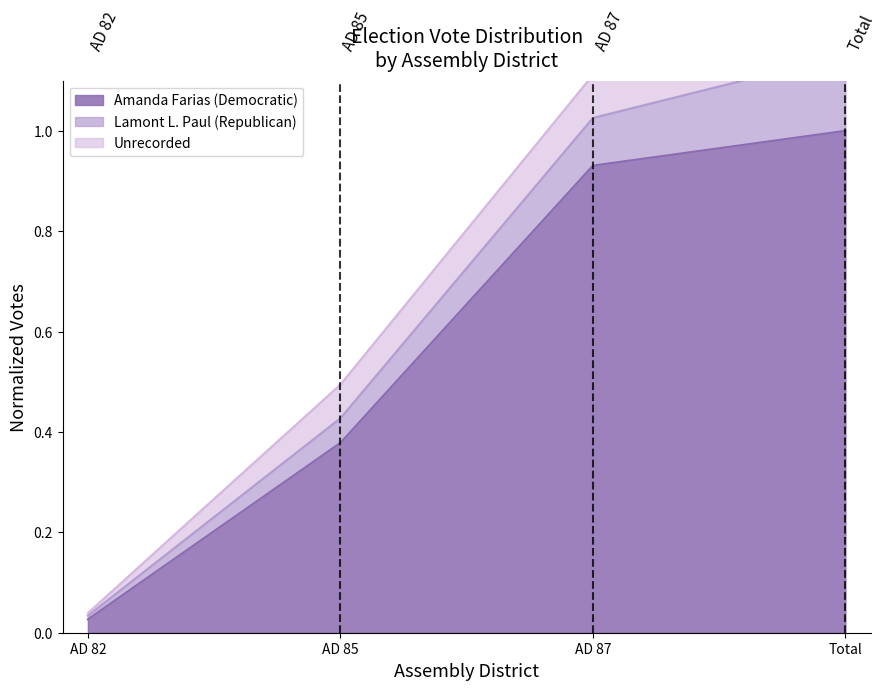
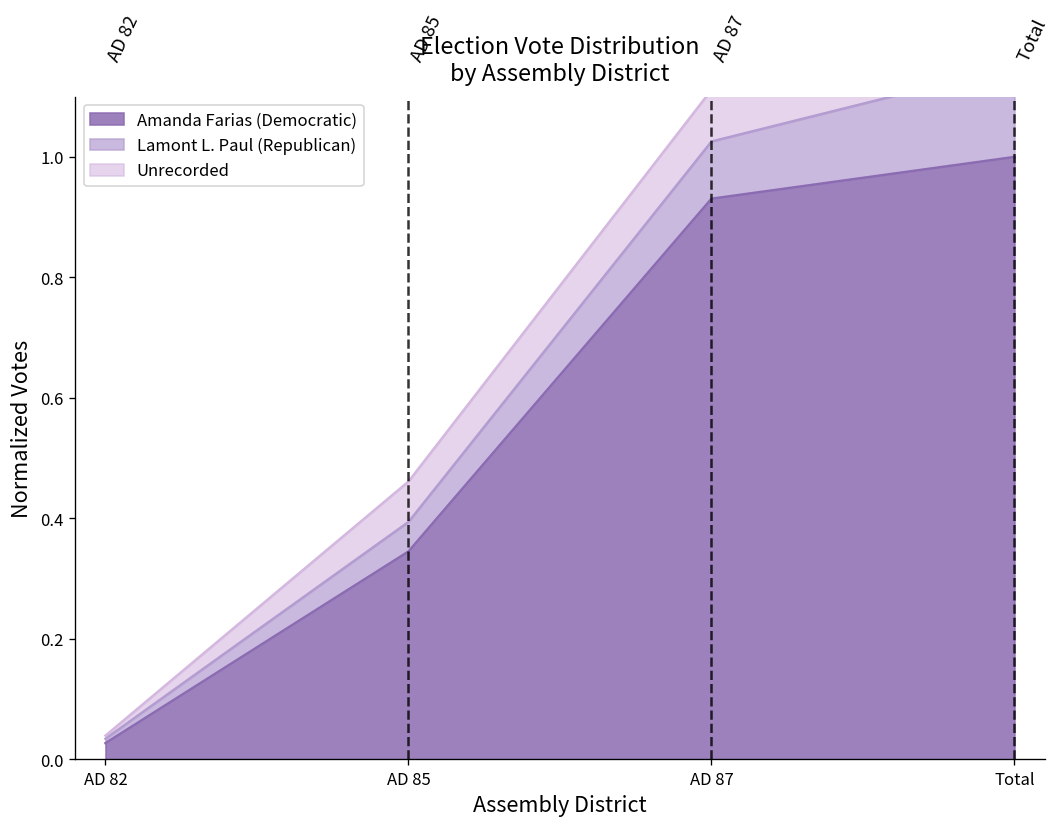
  {
    "Amanda Farias (Democratic)": {
      "AD 82": 0.03,
-     "AD 85": 0.38,
+     "AD 85": 0.34,
      "AD 87": 0.93,
      "Total": 1.00
    }
  }
